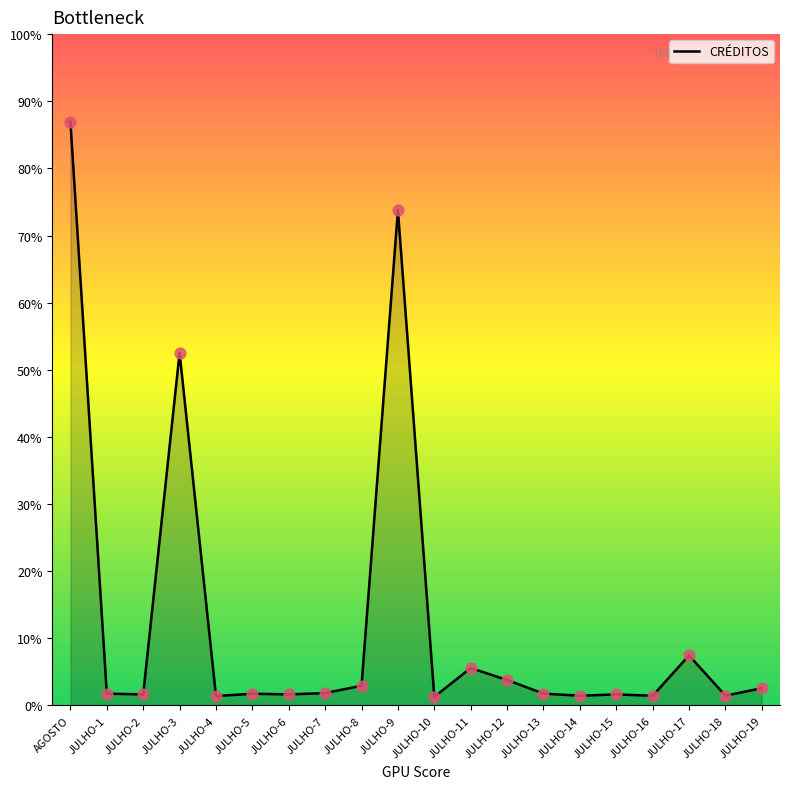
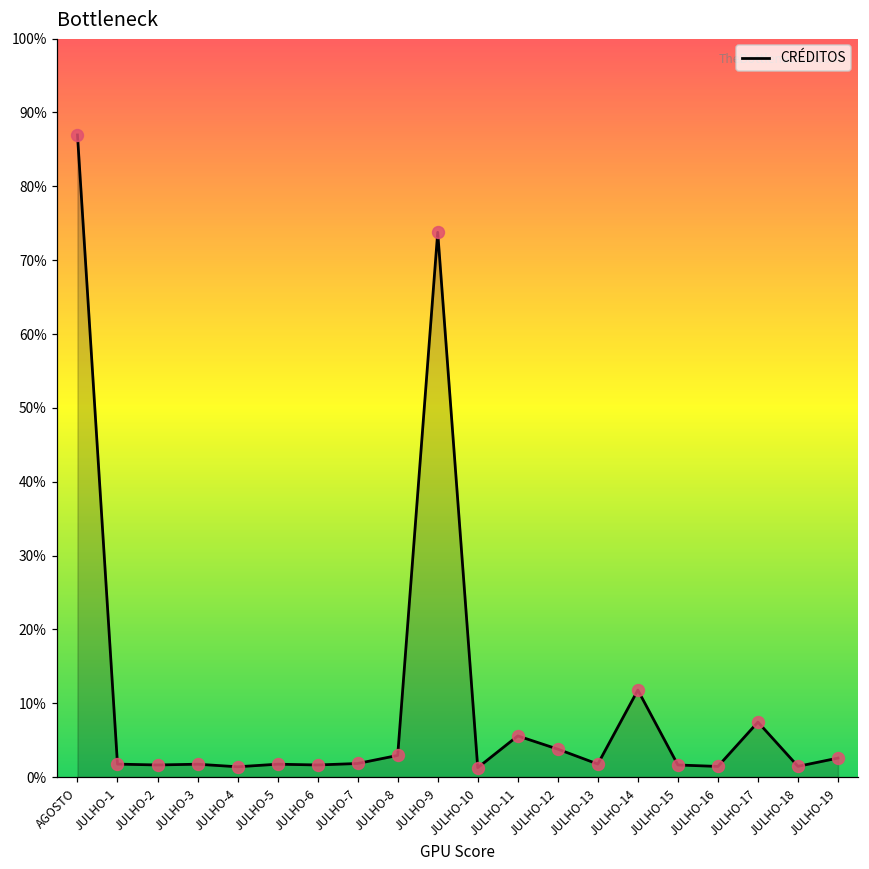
  {
    "AGOSTO": "87%",
    "JULHO-1": "2%",
    "JULHO-2": "2%",
-   "JULHO-3": "53%",
+   "JULHO-3": "2%",
    "JULHO-4": "1%",
    "JULHO-5": "2%",
    "JULHO-6": "2%",
    "JULHO-7": "2%",
    "JULHO-8": "3%",
    "JULHO-9": "74%",
    "JULHO-10": "1%",
    "JULHO-11": "6%",
    "JULHO-12": "4%",
    "JULHO-13": "2%",
-   "JULHO-14": "1%",
+   "JULHO-14": "12%",
    "JULHO-15": "2%",
    "JULHO-16": "1%",
    "JULHO-17": "7%",
    "JULHO-18": "1%",
    "JULHO-19": "3%"
  }
